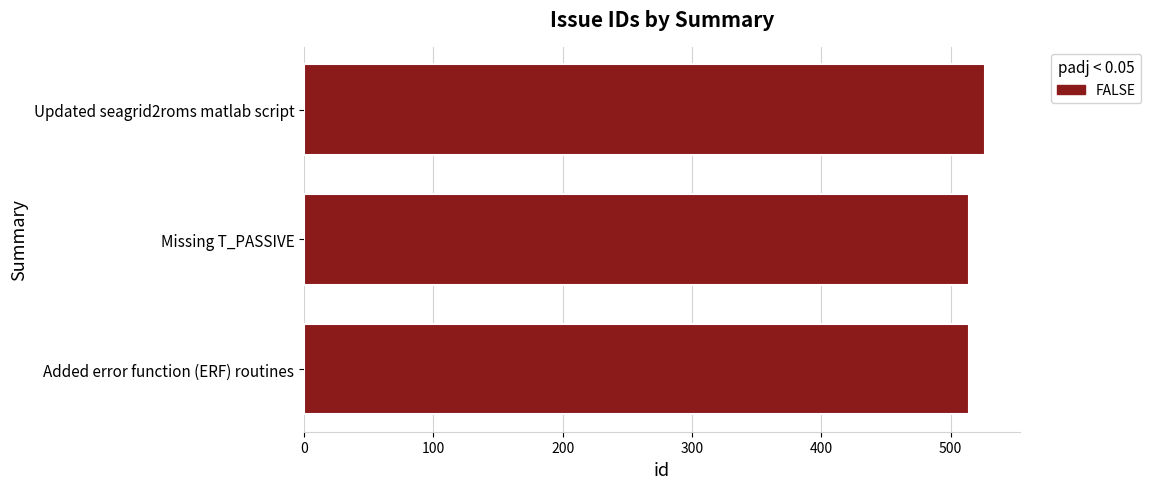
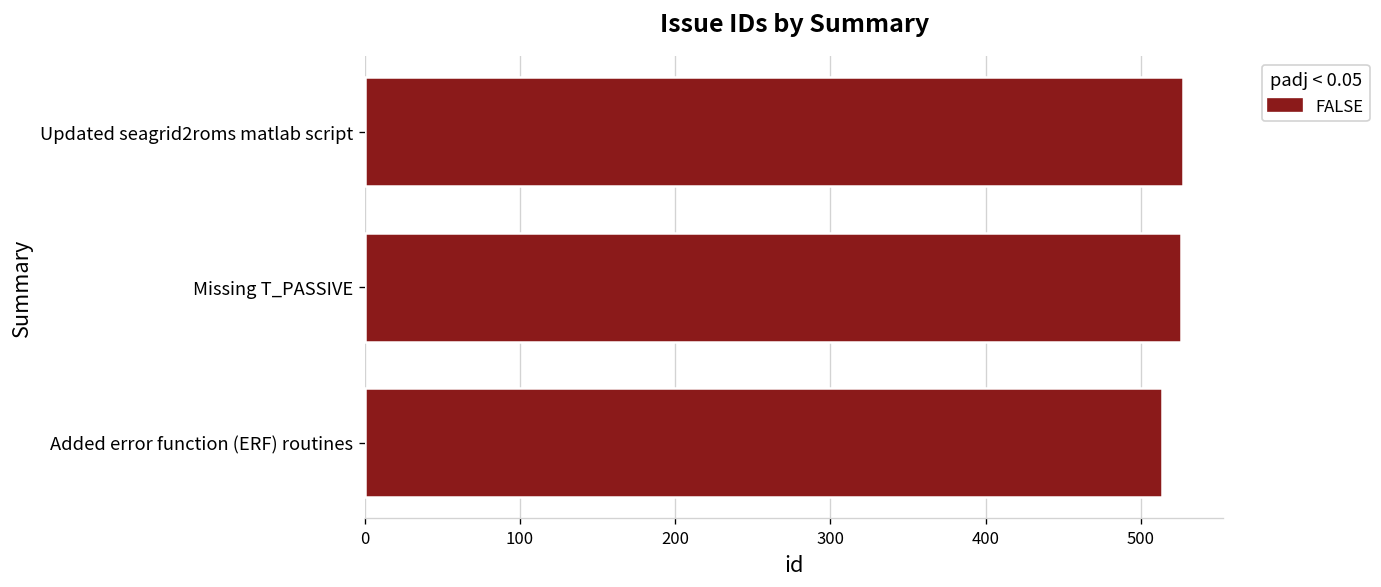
  {
    "Updated seagrid2roms matlab script": 527,
-   "Missing T_PASSIVE": 514,
+   "Missing T_PASSIVE": 526,
    "Added error function (ERF) routines": 514
  }
